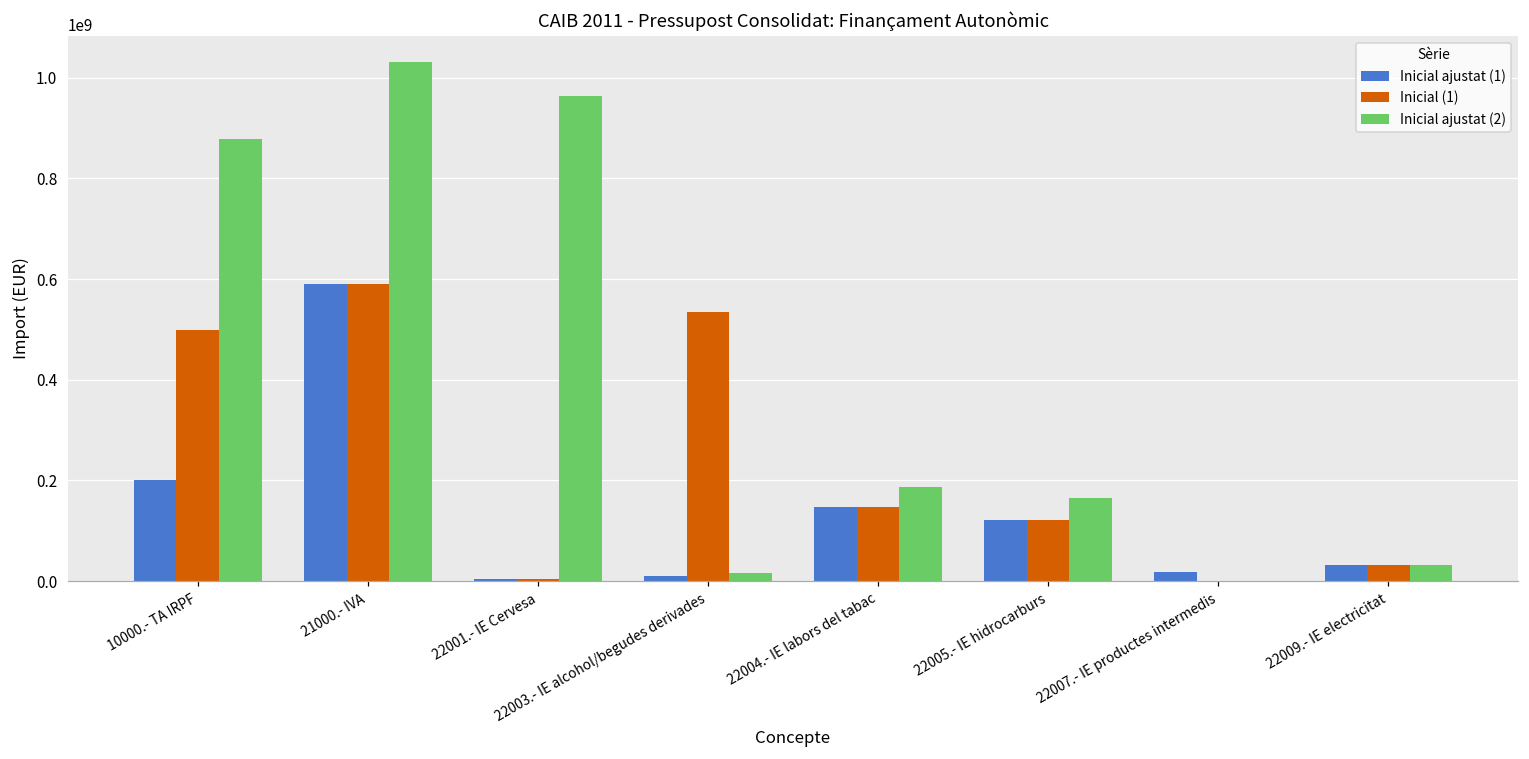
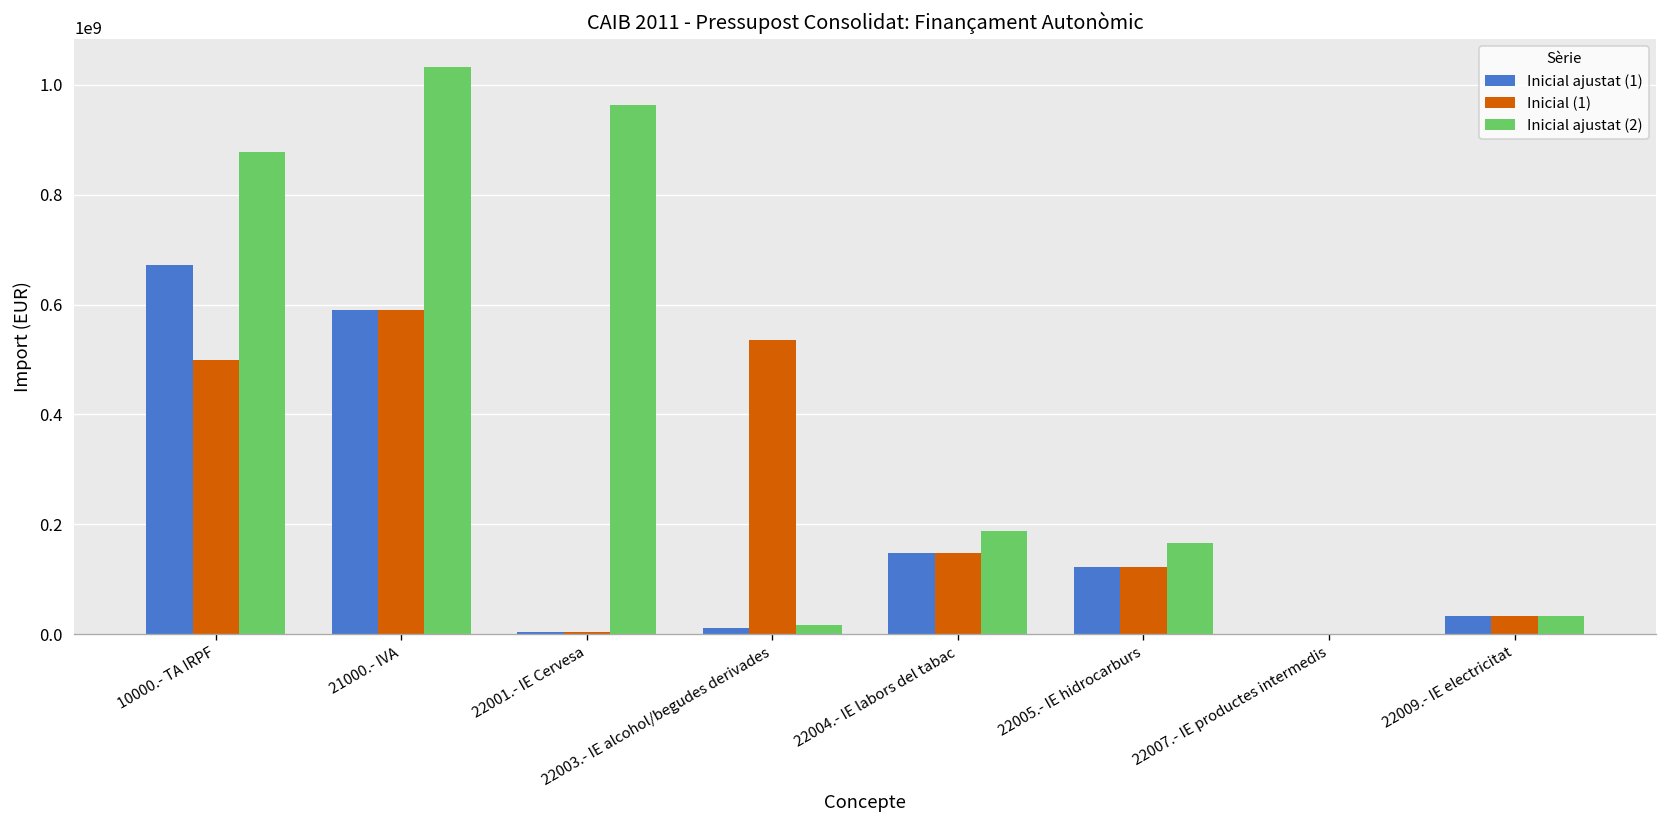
  {
    "Inicial ajustat (1)": {
-     "10000.- TA IRPF": 200000000,
+     "10000.- TA IRPF": 670000000,
      "21000.- IVA": 590000000,
      "22003.- IE alcohol/begudes derivades": 10000000,
      "22004.- IE labors del tabac": 150000000,
      "22005.- IE hidrocarburs": 120000000,
-     "22007.- IE productes intermedis": 20000000,
+     "22007.- IE productes intermedis": 0,
      "22009.- IE electricitat": 30000000
    },
    "Inicial (1)": {
      "10000.- TA IRPF": 500000000,
      "21000.- IVA": 590000000,
      "22003.- IE alcohol/begudes derivades": 530000000,
      "22004.- IE labors del tabac": 150000000,
      "22005.- IE hidrocarburs": 120000000,
      "22009.- IE electricitat": 30000000
    },
    "Inicial ajustat (2)": {
      "10000.- TA IRPF": 880000000,
      "21000.- IVA": 1030000000,
      "22001.- IE Cervesa": 960000000,
      "22003.- IE alcohol/begudes derivades": 20000000,
      "22004.- IE labors del tabac": 190000000,
      "22005.- IE hidrocarburs": 170000000,
      "22009.- IE electricitat": 30000000
    }
  }
